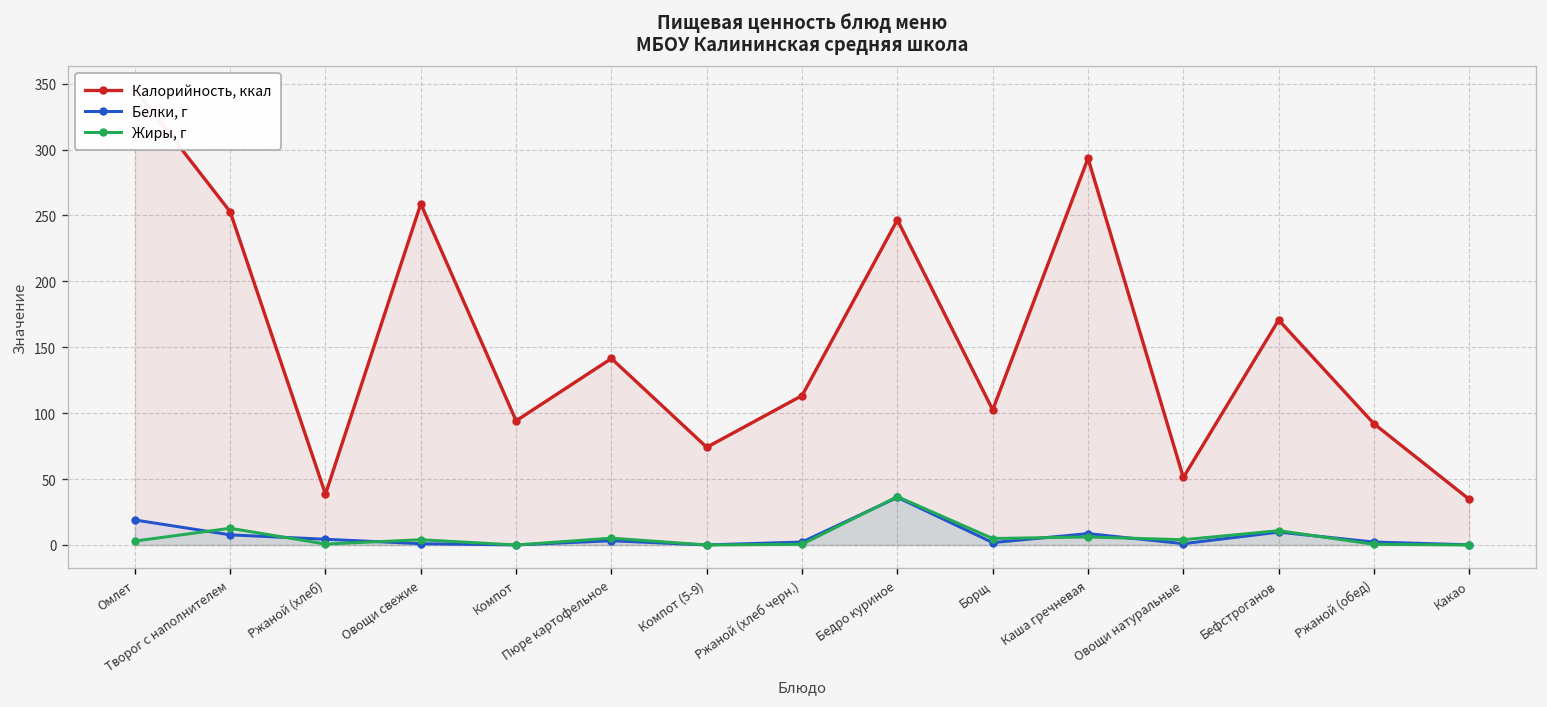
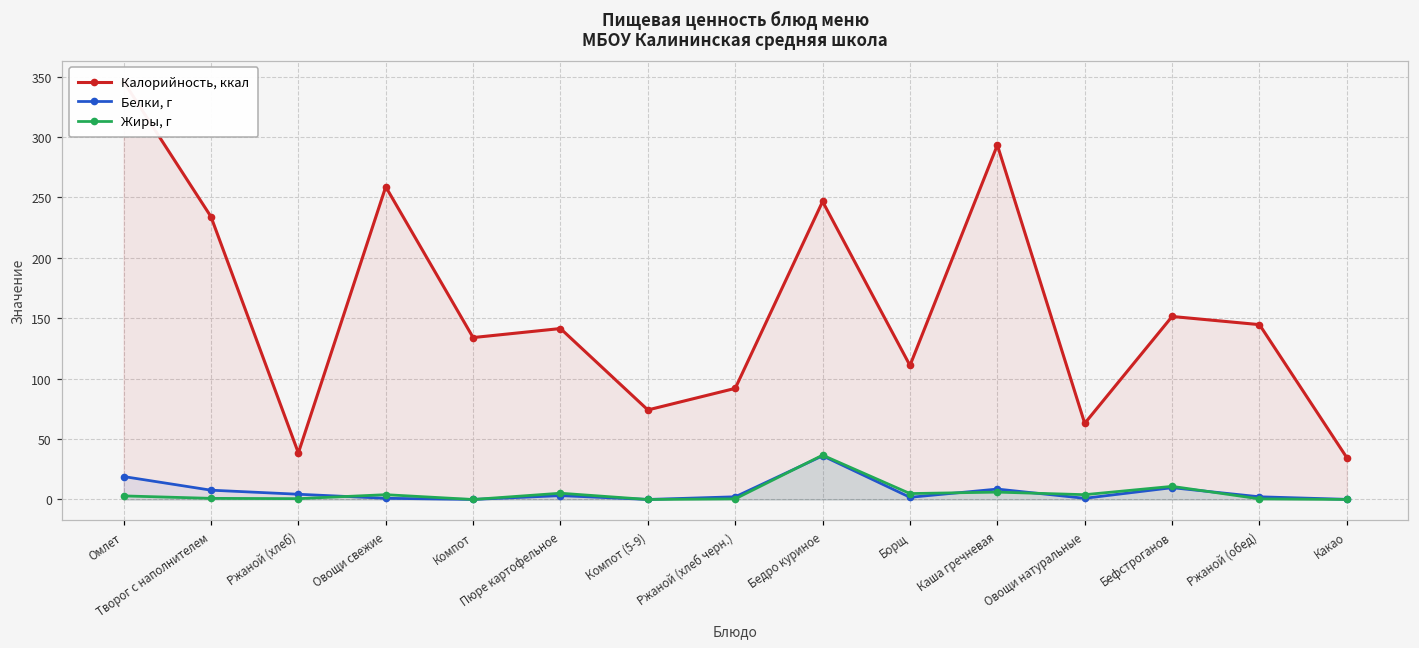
  {
    "Калорийность, ккал": {
-     "Творог с наполнителем": 253,
+     "Творог с наполнителем": 234,
      "Ржаной (хлеб)": 39,
      "Овощи свежие": 259,
-     "Компот": 94,
+     "Компот": 134,
      "Пюре картофельное": 141,
      "Компот (5-9)": 74,
-     "Ржаной (хлеб черн.)": 113,
+     "Ржаной (хлеб черн.)": 92,
      "Бедро куриное": 247,
-     "Борщ": 103,
+     "Борщ": 111,
      "Каша гречневая": 293,
-     "Овощи натуральные": 51,
-     "Бефстроганов": 171,
-     "Ржаной (обед)": 92,
+     "Овощи натуральные": 63,
+     "Бефстроганов": 151,
+     "Ржаной (обед)": 145,
      "Какао": 35
    },
    "Белки, г": {
      "Омлет": 19,
      "Творог с наполнителем": 8,
      "Ржаной (хлеб)": 4,
      "Овощи свежие": 1,
      "Борщ": 2,
      "Каша гречневая": 9,
      "Овощи натуральные": 1
    },
    "Жиры, г": {
      "Омлет": 3,
-     "Творог с наполнителем": 13,
+     "Творог с наполнителем": 1,
      "Ржаной (хлеб)": 1,
      "Овощи свежие": 4,
      "Борщ": 5,
      "Каша гречневая": 6,
      "Овощи натуральные": 4
    }
  }
